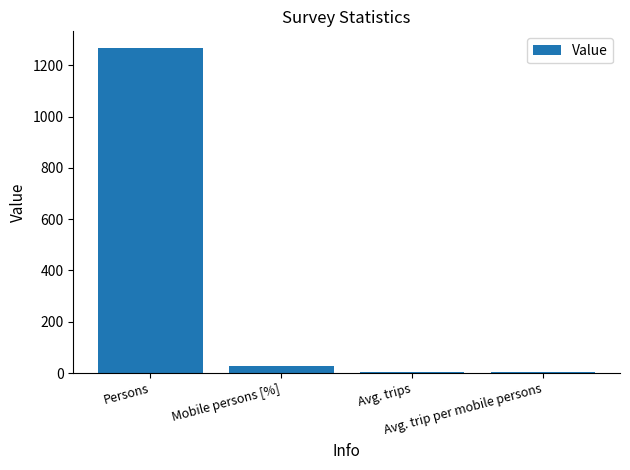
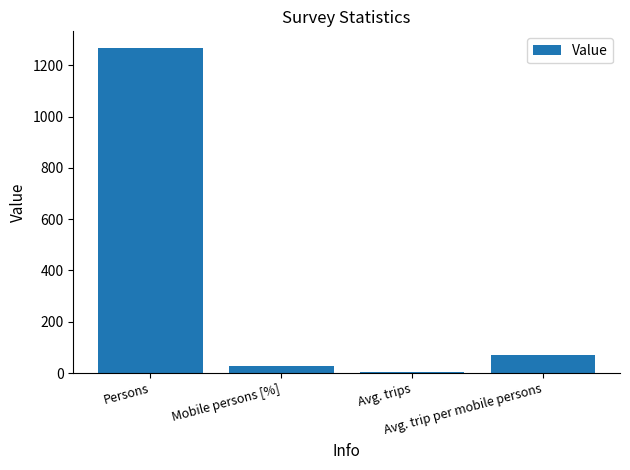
  {
    "Persons": 1270,
    "Mobile persons [%]": 30,
-   "Avg. trip per mobile persons": 0
+   "Avg. trip per mobile persons": 70
  }
